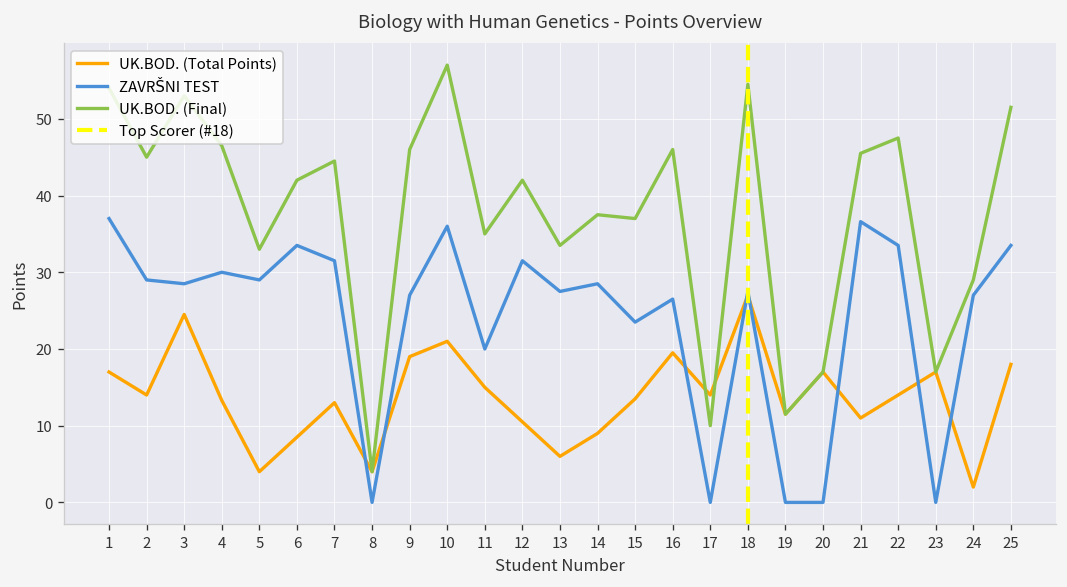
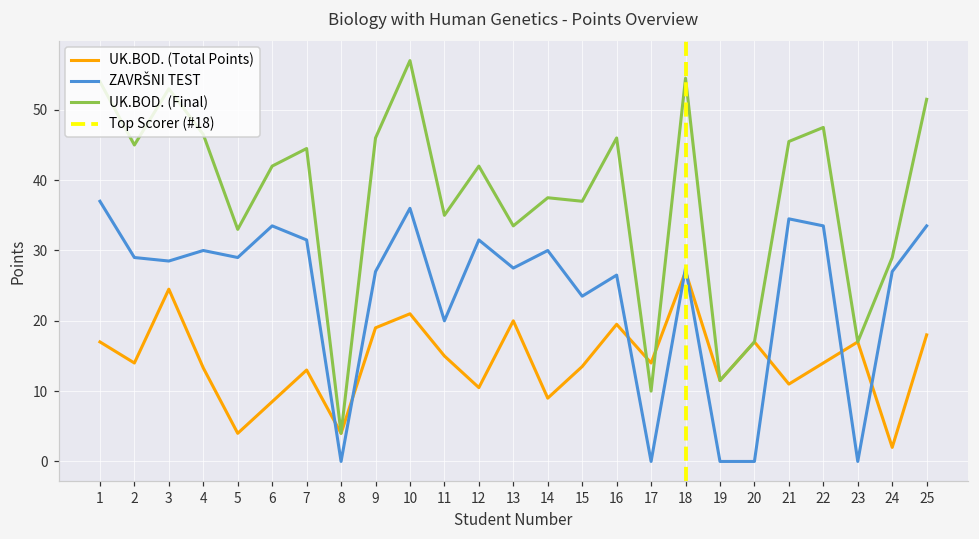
  {
    "UK.BOD. (Total Points)": {
      "1": 17,
      "2": 14,
      "3": 25,
      "4": 13,
      "5": 4,
      "6": 9,
      "7": 13,
      "9": 19,
      "10": 21,
      "11": 15,
      "12": 11,
-     "13": 6,
+     "13": 20,
      "14": 9,
      "15": 14,
      "16": 20,
      "17": 14,
      "18": 27,
      "21": 11,
      "22": 14,
      "24": 2,
      "25": 18
    },
    "ZAVRŠNI TEST": {
      "1": 37,
      "2": 29,
      "3": 29,
      "4": 30,
      "5": 29,
      "6": 34,
      "7": 32,
      "8": 0,
      "9": 27,
      "10": 36,
      "11": 20,
      "12": 32,
      "13": 28,
-     "14": 29,
+     "14": 30,
      "15": 24,
      "16": 27,
      "17": 0,
      "18": 28,
      "19": 0,
      "20": 0,
-     "21": 37,
+     "21": 35,
      "22": 34,
      "23": 0,
      "24": 27,
      "25": 34
    },
    "UK.BOD. (Final)": {
      "2": 45,
      "5": 33,
      "6": 42,
      "7": 45,
      "9": 46,
      "10": 57,
      "11": 35,
      "12": 42,
      "13": 34,
      "14": 38,
      "15": 37,
      "16": 46,
      "17": 10,
      "18": 55,
      "21": 46,
      "22": 48,
      "24": 29,
      "25": 52
    }
  }
